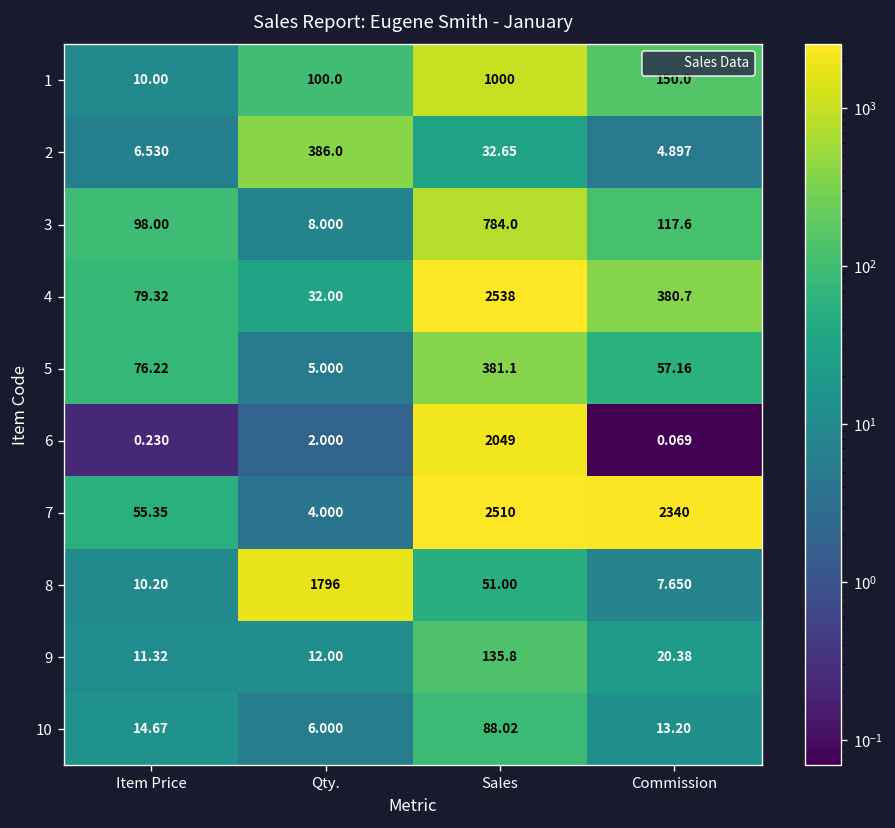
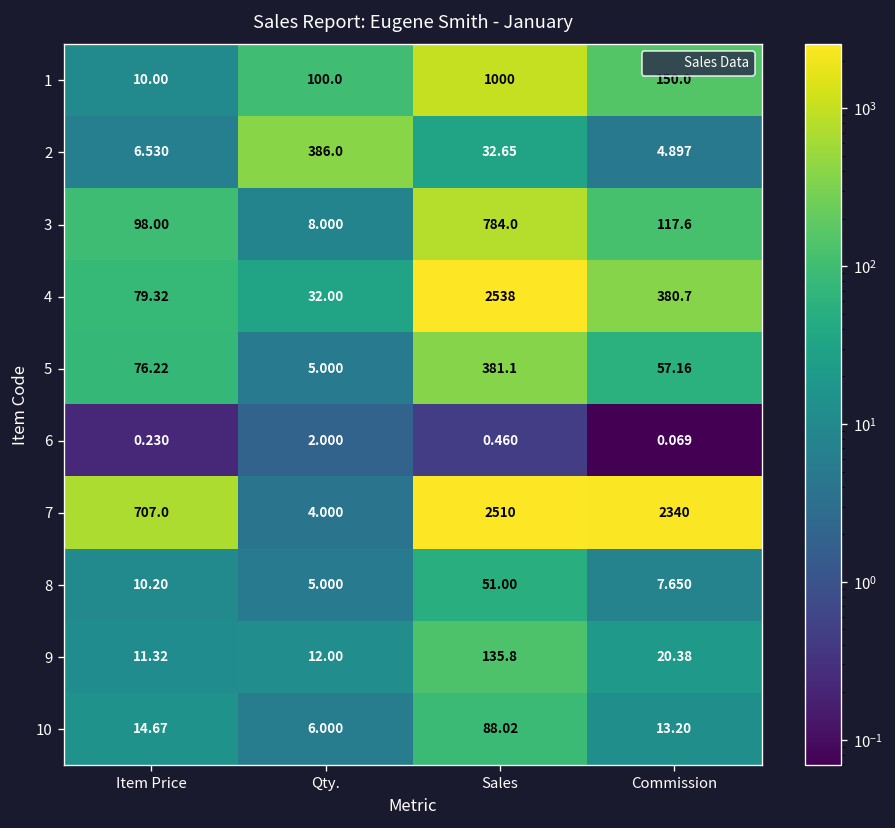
  {
    "1": {
      "Item Price": 10.00,
      "Qty.": 100.0,
      "Sales": 1000
    },
    "2": {
      "Item Price": 6.530,
      "Qty.": 386.0,
      "Sales": 32.65,
      "Commission": 4.897
    },
    "3": {
      "Item Price": 98.00,
      "Qty.": 8.000,
      "Sales": 784.0,
      "Commission": 117.6
    },
    "4": {
      "Item Price": 79.32,
      "Qty.": 32.00,
      "Sales": 2538,
      "Commission": 380.7
    },
    "5": {
      "Item Price": 76.22,
      "Qty.": 5.000,
      "Sales": 381.1,
      "Commission": 57.16
    },
    "6": {
      "Item Price": 0.230,
      "Qty.": 2.000,
-     "Sales": 2049,
+     "Sales": 0.460,
      "Commission": 0.069
    },
    "7": {
-     "Item Price": 55.35,
+     "Item Price": 707.0,
      "Qty.": 4.000,
      "Sales": 2510,
      "Commission": 2340
    },
    "8": {
      "Item Price": 10.20,
-     "Qty.": 1796,
+     "Qty.": 5.000,
      "Sales": 51.00,
      "Commission": 7.650
    },
    "9": {
      "Item Price": 11.32,
      "Qty.": 12.00,
      "Sales": 135.8,
      "Commission": 20.38
    },
    "10": {
      "Item Price": 14.67,
      "Qty.": 6.000,
      "Sales": 88.02,
      "Commission": 13.20
    }
  }
